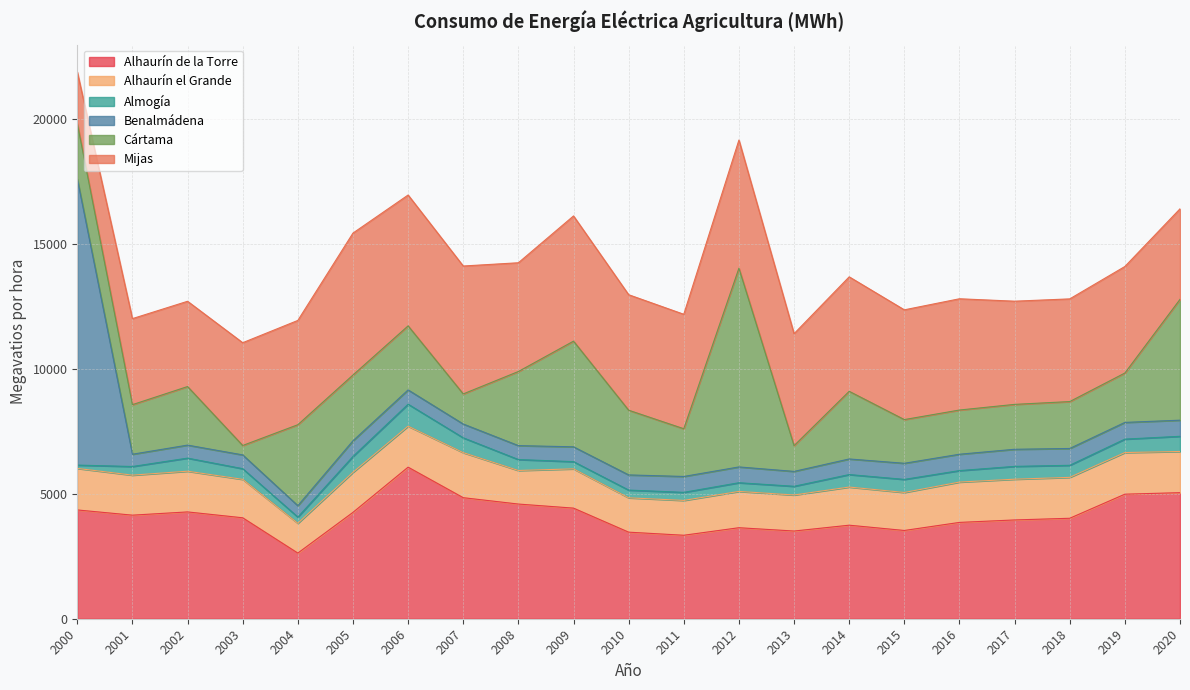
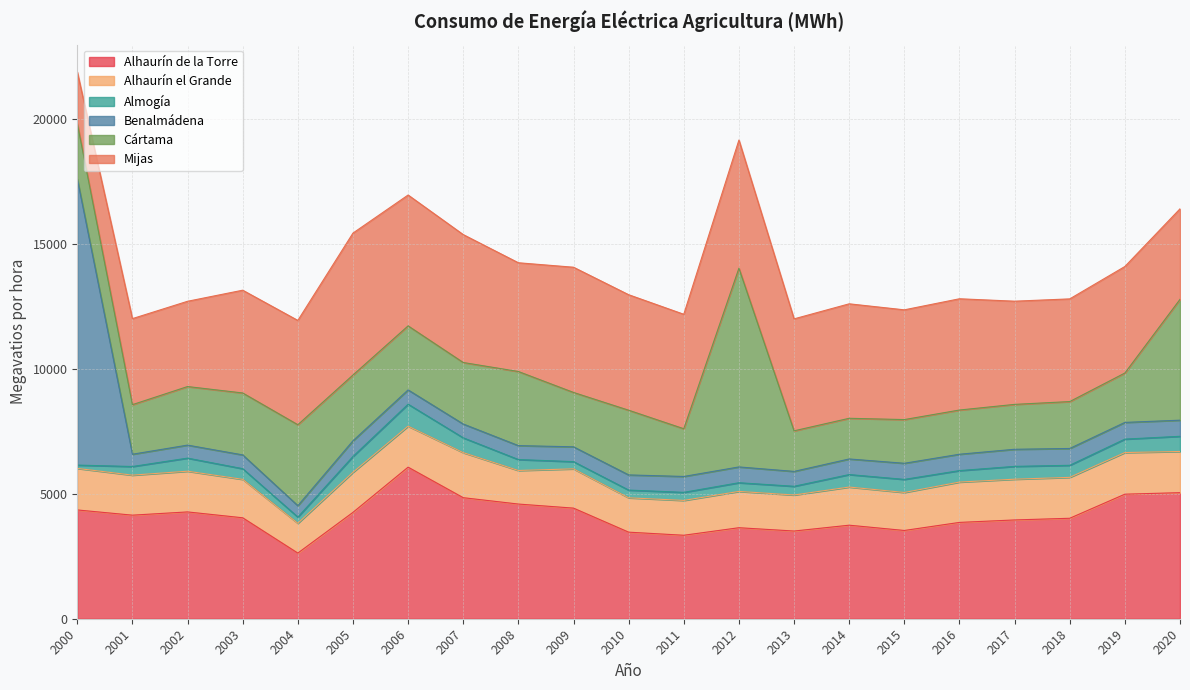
  {
    "Cártama": {
      "2000": 2200,
      "2001": 2000,
      "2002": 2300,
-     "2003": 400,
+     "2003": 2500,
      "2004": 3200,
      "2005": 2600,
      "2006": 2600,
-     "2007": 1200,
+     "2007": 2500,
      "2008": 3000,
-     "2009": 4200,
+     "2009": 2200,
      "2010": 2600,
      "2011": 1900,
      "2012": 8000,
-     "2013": 1000,
-     "2014": 2700,
+     "2013": 1600,
+     "2014": 1600,
      "2015": 1800,
      "2016": 1800,
      "2017": 1800,
      "2018": 1900,
      "2019": 2000,
      "2020": 4800
    }
  }
